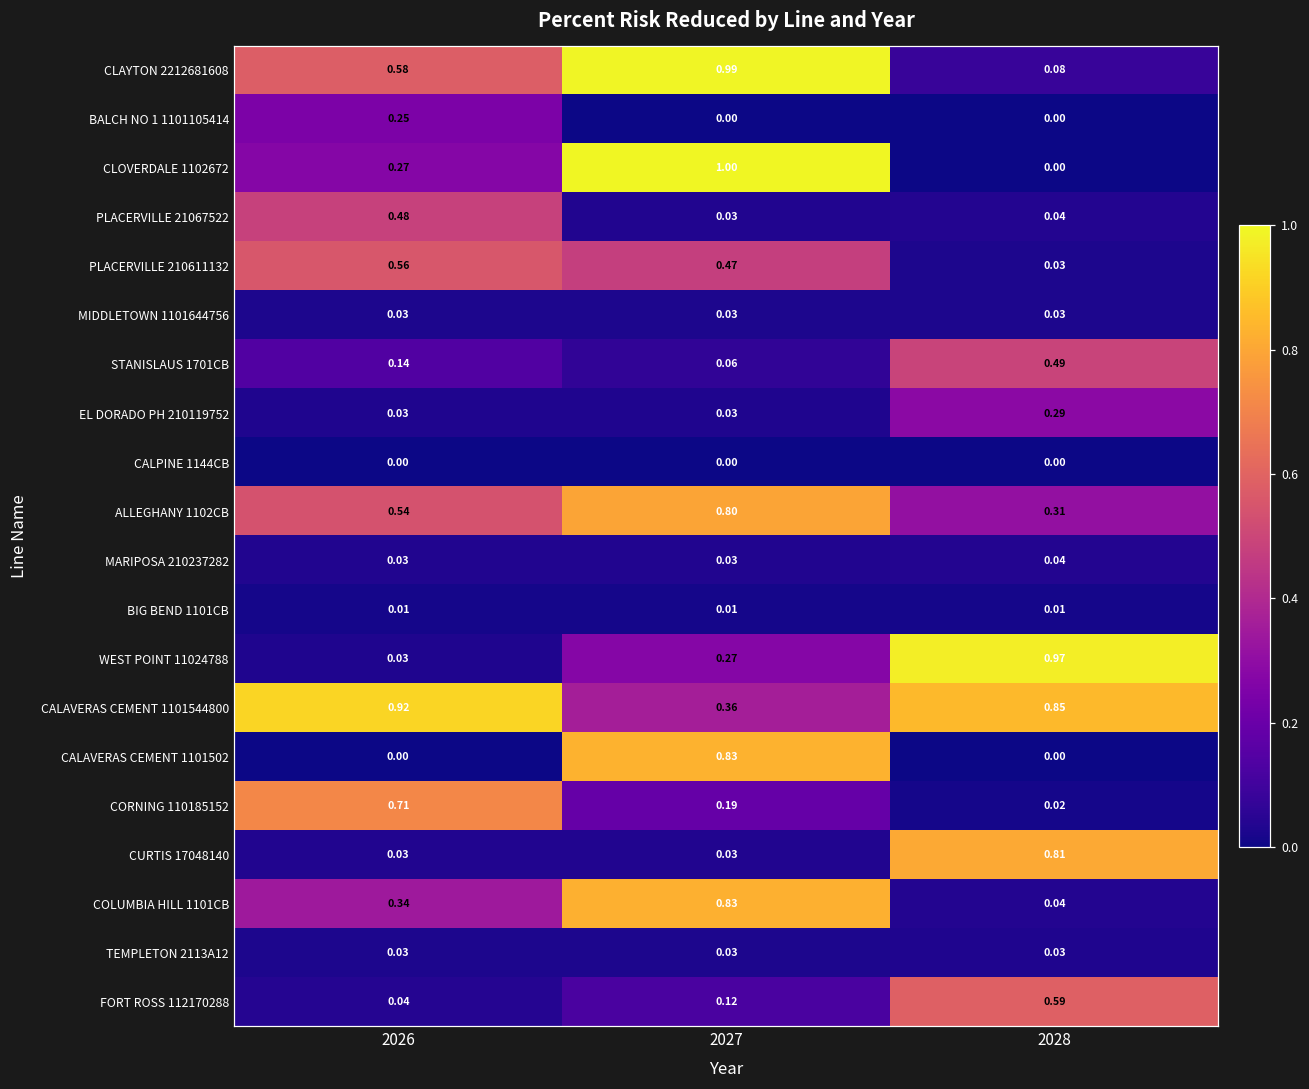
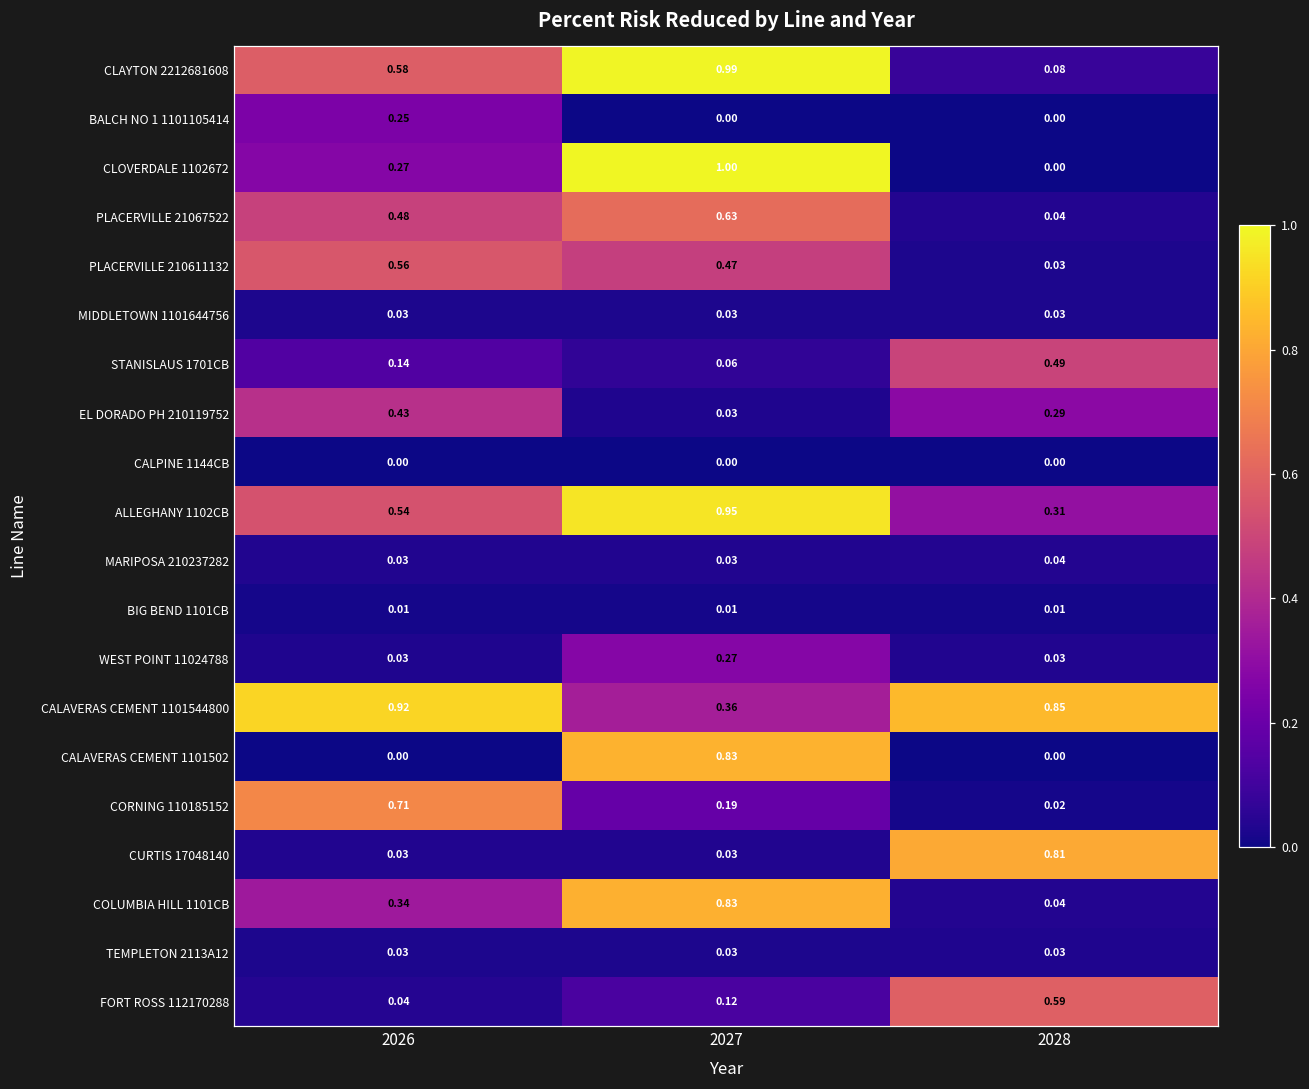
  {
    "CLAYTON 2212681608": {
      "2026": 0.58,
      "2027": 0.99,
      "2028": 0.08
    },
    "BALCH NO 1 1101105414": {
      "2026": 0.25,
      "2027": 0.00,
      "2028": 0.00
    },
    "CLOVERDALE 1102672": {
      "2026": 0.27,
      "2027": 1.00,
      "2028": 0.00
    },
    "PLACERVILLE 21067522": {
      "2026": 0.48,
-     "2027": 0.03,
+     "2027": 0.63,
      "2028": 0.04
    },
    "PLACERVILLE 210611132": {
      "2026": 0.56,
      "2027": 0.47,
      "2028": 0.03
    },
    "MIDDLETOWN 1101644756": {
      "2026": 0.03,
      "2027": 0.03,
      "2028": 0.03
    },
    "STANISLAUS 1701CB": {
      "2026": 0.14,
      "2027": 0.06,
      "2028": 0.49
    },
    "EL DORADO PH 210119752": {
-     "2026": 0.03,
+     "2026": 0.43,
      "2027": 0.03,
      "2028": 0.29
    },
    "CALPINE 1144CB": {
      "2026": 0.00,
      "2027": 0.00,
      "2028": 0.00
    },
    "ALLEGHANY 1102CB": {
      "2026": 0.54,
-     "2027": 0.80,
+     "2027": 0.95,
      "2028": 0.31
    },
    "MARIPOSA 210237282": {
      "2026": 0.03,
      "2027": 0.03,
      "2028": 0.04
    },
    "BIG BEND 1101CB": {
      "2026": 0.01,
      "2027": 0.01,
      "2028": 0.01
    },
    "WEST POINT 11024788": {
      "2026": 0.03,
      "2027": 0.27,
-     "2028": 0.97
+     "2028": 0.03
    },
    "CALAVERAS CEMENT 1101544800": {
      "2026": 0.92,
      "2027": 0.36,
      "2028": 0.85
    },
    "CALAVERAS CEMENT 1101502": {
      "2026": 0.00,
      "2027": 0.83,
      "2028": 0.00
    },
    "CORNING 110185152": {
      "2026": 0.71,
      "2027": 0.19,
      "2028": 0.02
    },
    "CURTIS 17048140": {
      "2026": 0.03,
      "2027": 0.03,
      "2028": 0.81
    },
    "COLUMBIA HILL 1101CB": {
      "2026": 0.34,
      "2027": 0.83,
      "2028": 0.04
    },
    "TEMPLETON 2113A12": {
      "2026": 0.03,
      "2027": 0.03,
      "2028": 0.03
    },
    "FORT ROSS 112170288": {
      "2026": 0.04,
      "2027": 0.12,
      "2028": 0.59
    }
  }
